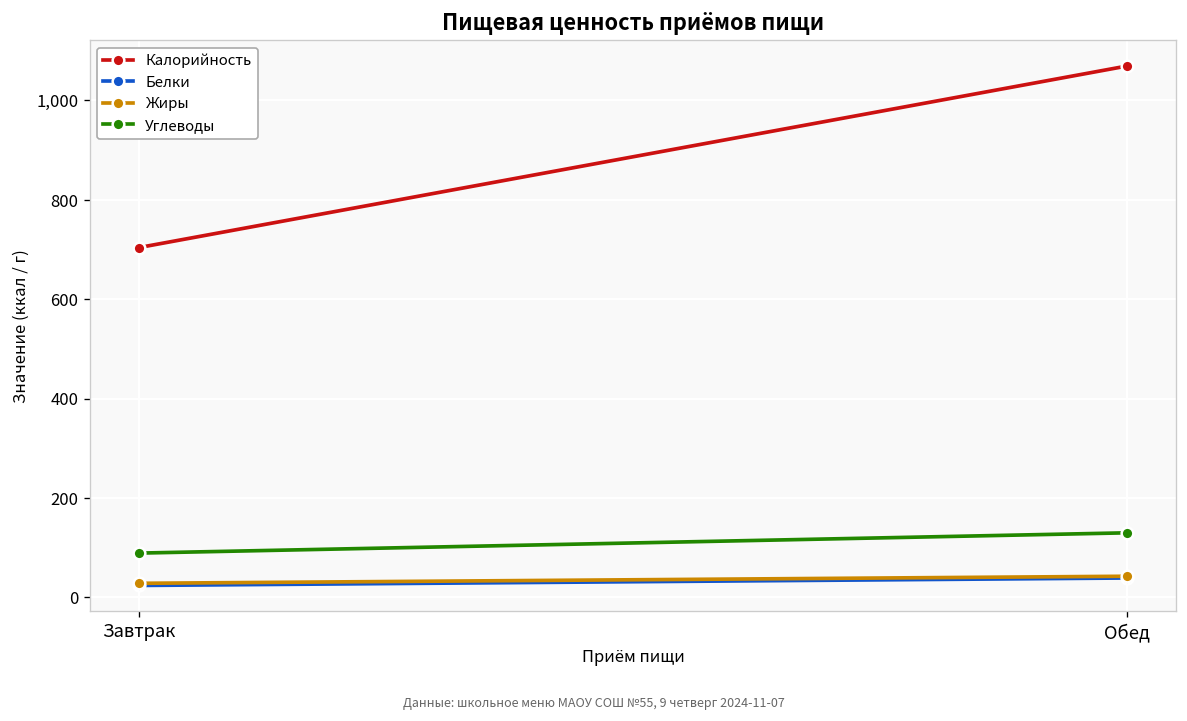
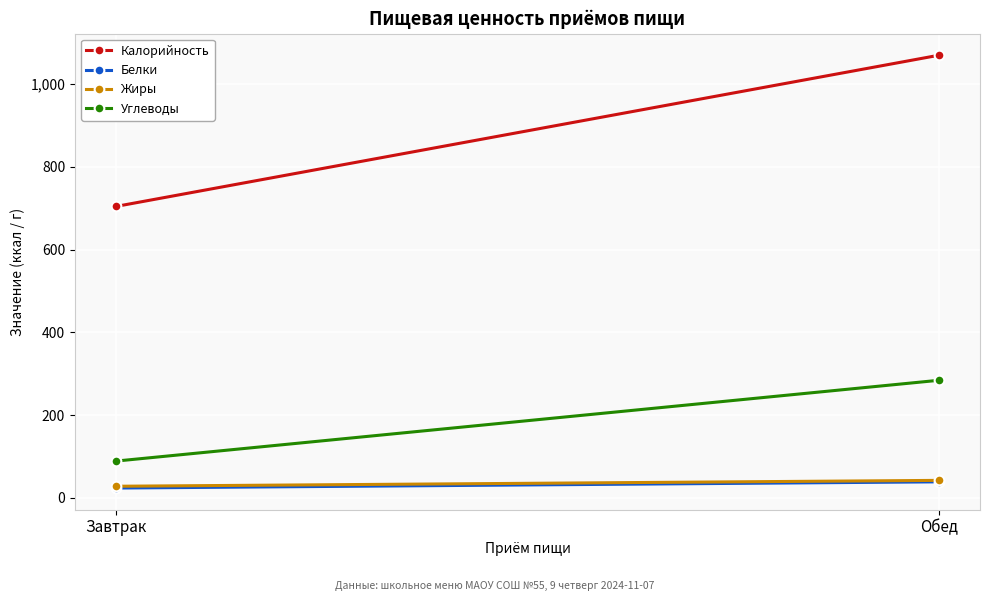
  {
    "Калорийность": {
      "Завтрак": "700",
      "Обед": "1,070"
    },
    "Углеводы": {
      "Завтрак": "90",
-     "Обед": "130"
+     "Обед": "280"
    }
  }
